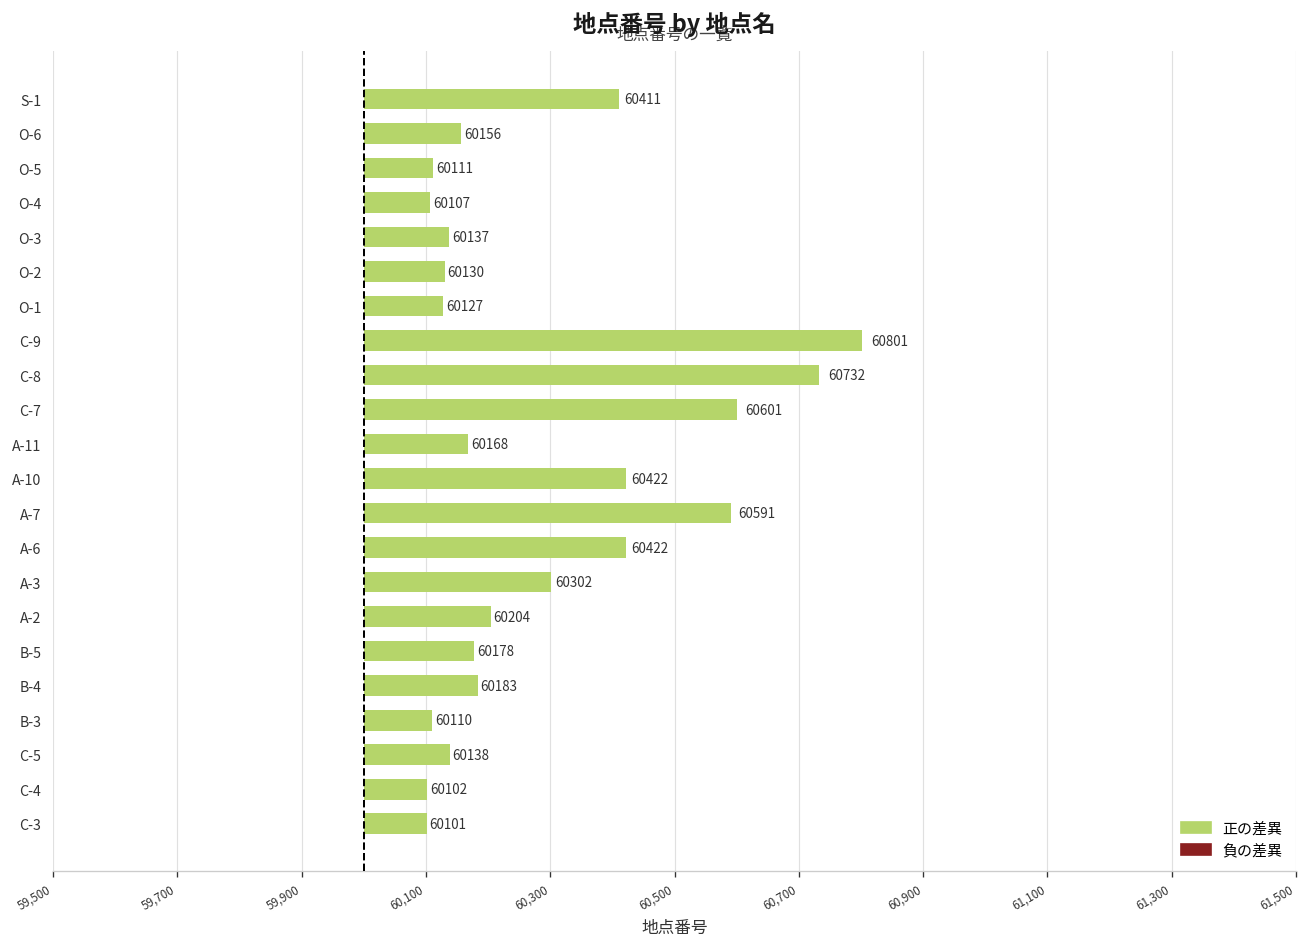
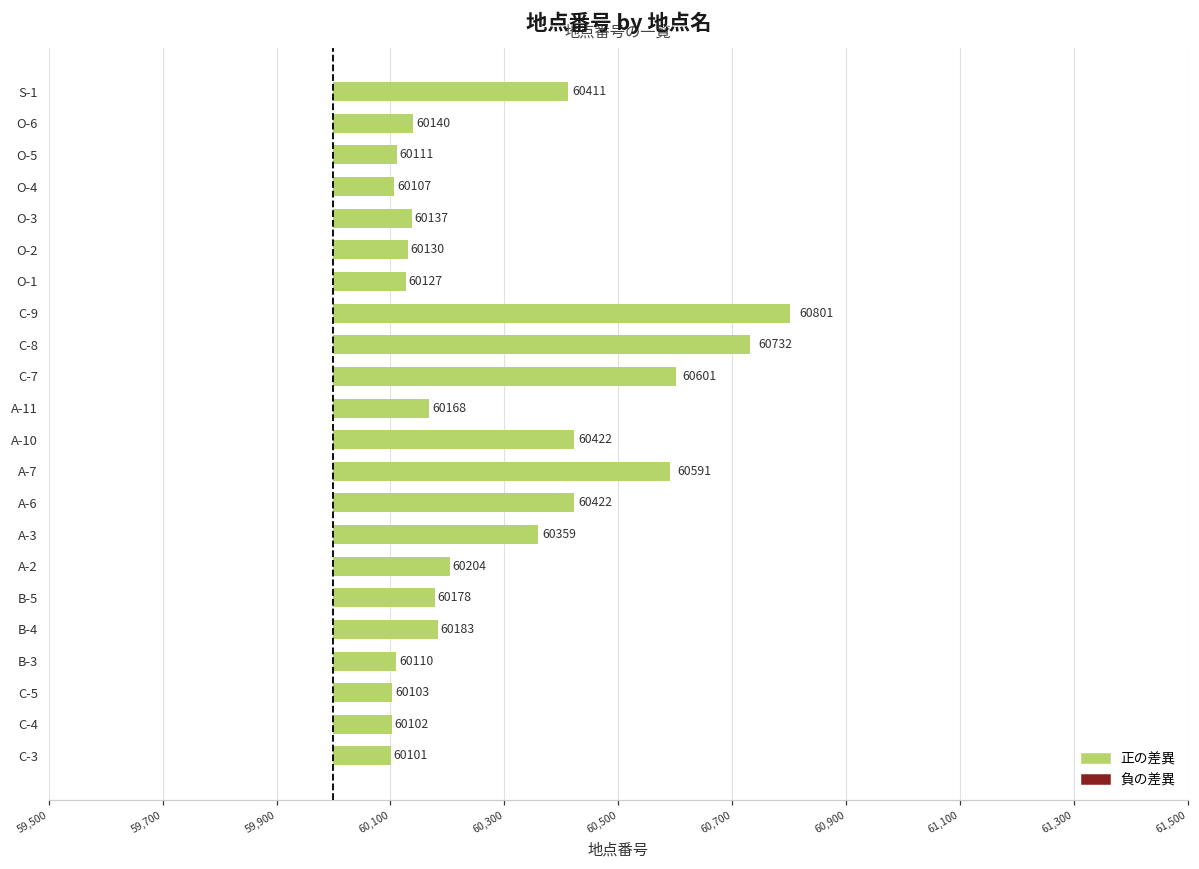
  {
-   "O-6": 60156,
-   "A-3": 60302,
-   "C-5": 60138
+   "O-6": 60140,
+   "A-3": 60359,
+   "C-5": 60103
  }
